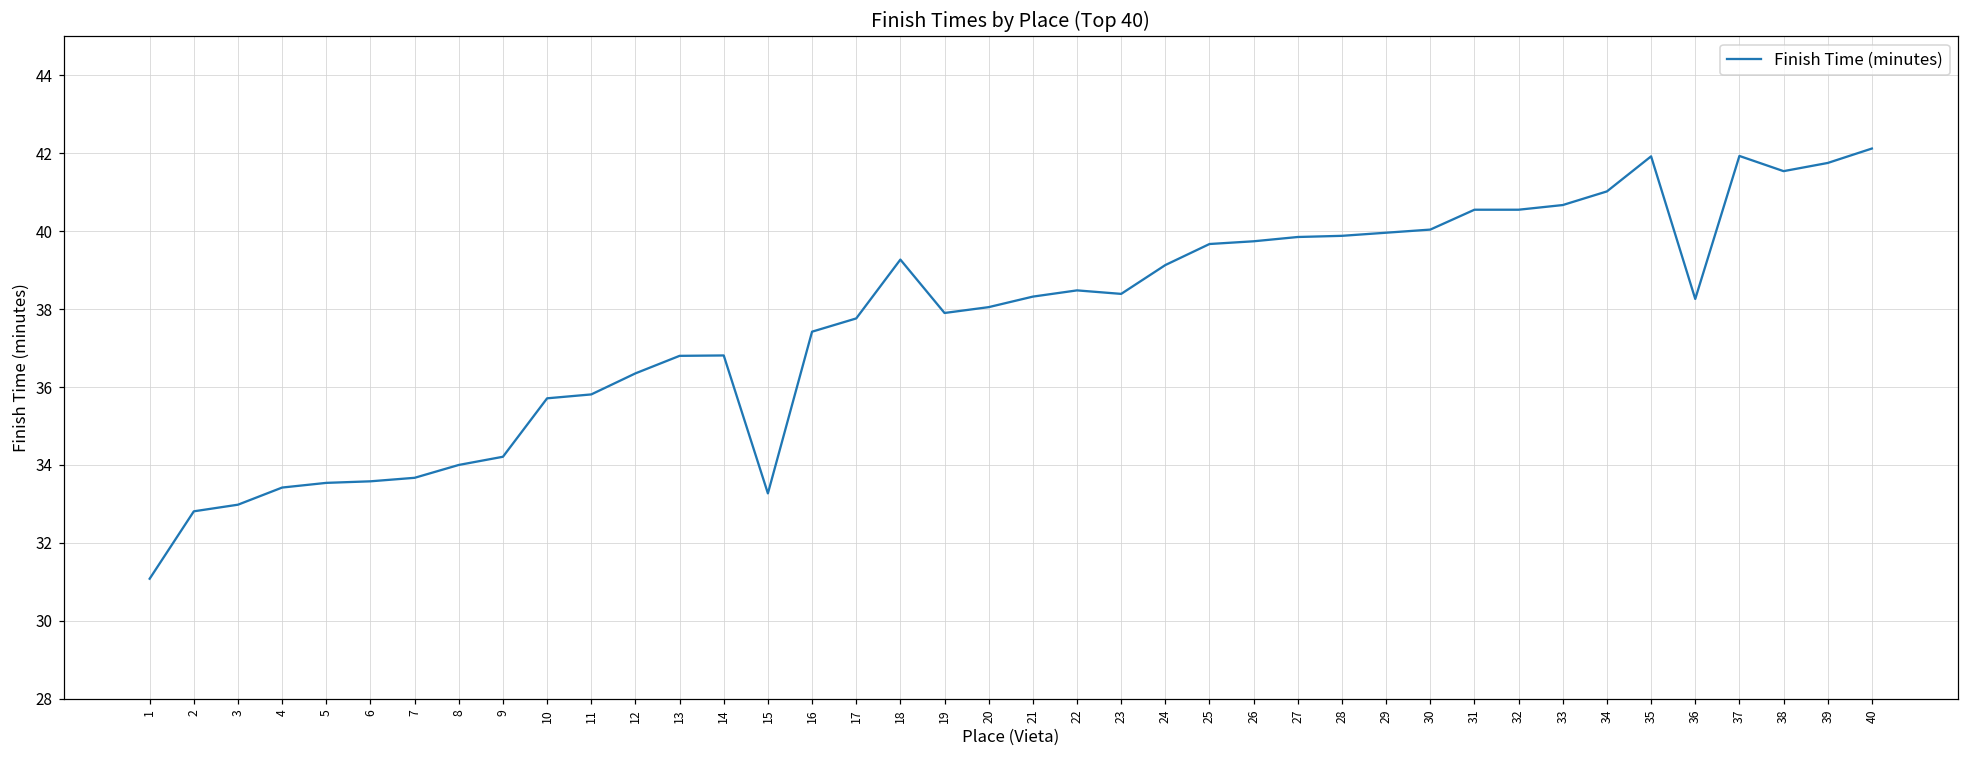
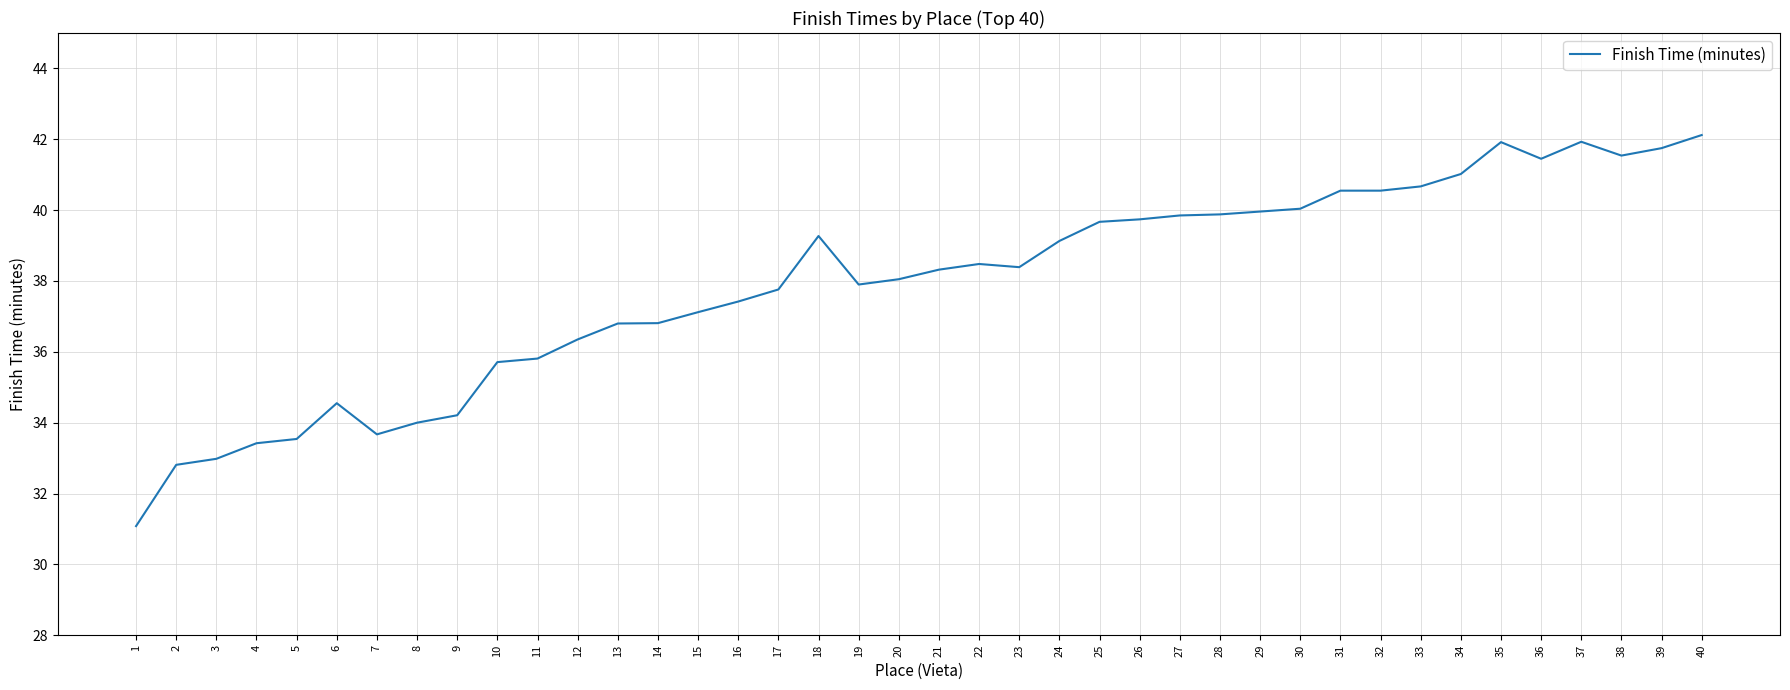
  {
    "1": 31.1,
    "2": 32.8,
    "3": 33.0,
    "4": 33.4,
    "5": 33.5,
-   "6": 33.6,
+   "6": 34.6,
    "7": 33.7,
    "8": 34.0,
    "9": 34.2,
    "10": 35.7,
    "11": 35.8,
    "12": 36.4,
    "13": 36.8,
    "14": 36.8,
-   "15": 33.3,
+   "15": 37.1,
    "16": 37.4,
    "17": 37.8,
    "18": 39.3,
    "19": 37.9,
    "20": 38.1,
    "21": 38.3,
    "22": 38.5,
    "23": 38.4,
    "24": 39.1,
    "25": 39.7,
    "26": 39.7,
    "27": 39.9,
    "28": 39.9,
    "29": 40.0,
    "30": 40.0,
    "31": 40.6,
    "32": 40.6,
    "33": 40.7,
    "34": 41.0,
    "35": 41.9,
-   "36": 38.3,
+   "36": 41.5,
    "37": 41.9,
    "38": 41.5,
    "39": 41.8,
    "40": 42.1
  }
